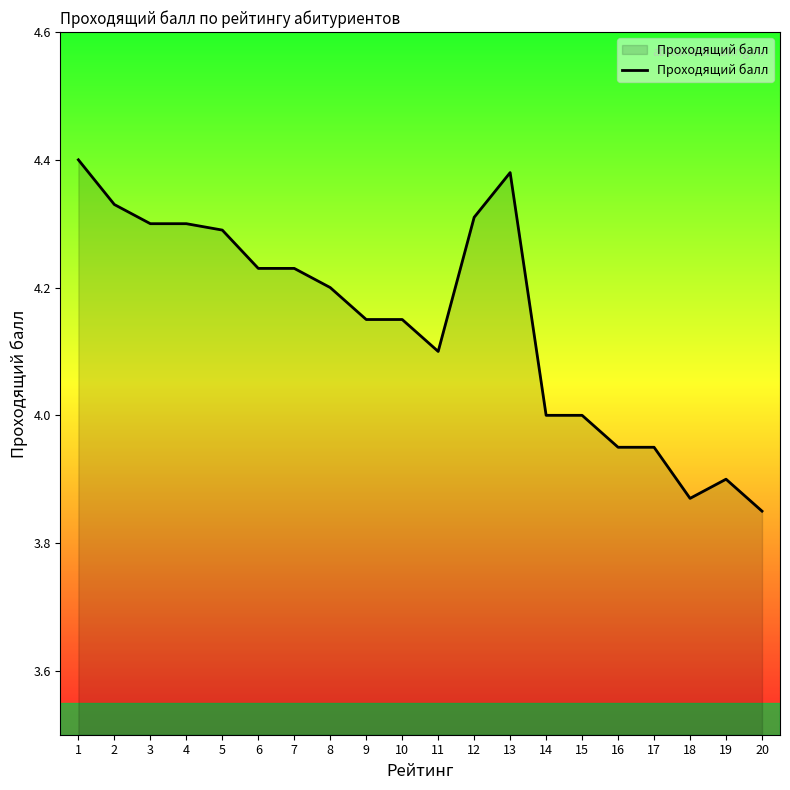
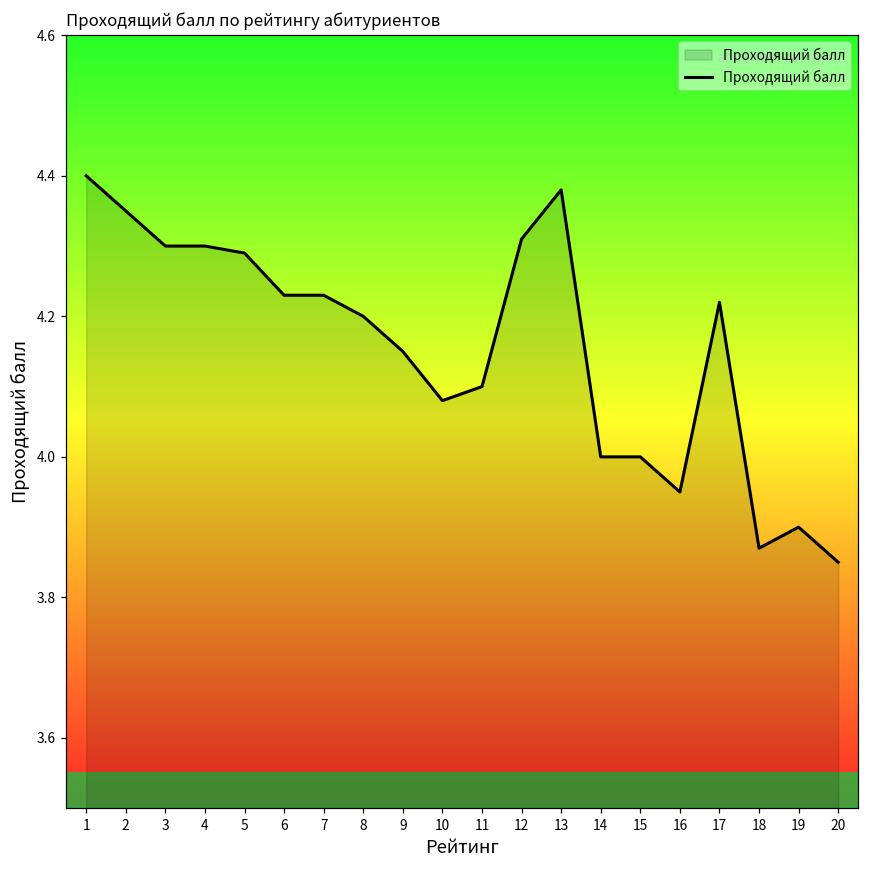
  {
    "1": 4.40,
-   "2": 4.33,
+   "2": 4.35,
    "3": 4.30,
    "4": 4.30,
    "5": 4.29,
    "6": 4.23,
    "7": 4.23,
    "8": 4.20,
    "9": 4.15,
-   "10": 4.15,
+   "10": 4.08,
    "11": 4.10,
    "12": 4.31,
    "13": 4.38,
    "14": 4.00,
    "15": 4.00,
    "16": 3.95,
-   "17": 3.95,
+   "17": 4.22,
    "18": 3.87,
    "19": 3.90,
    "20": 3.85
  }
